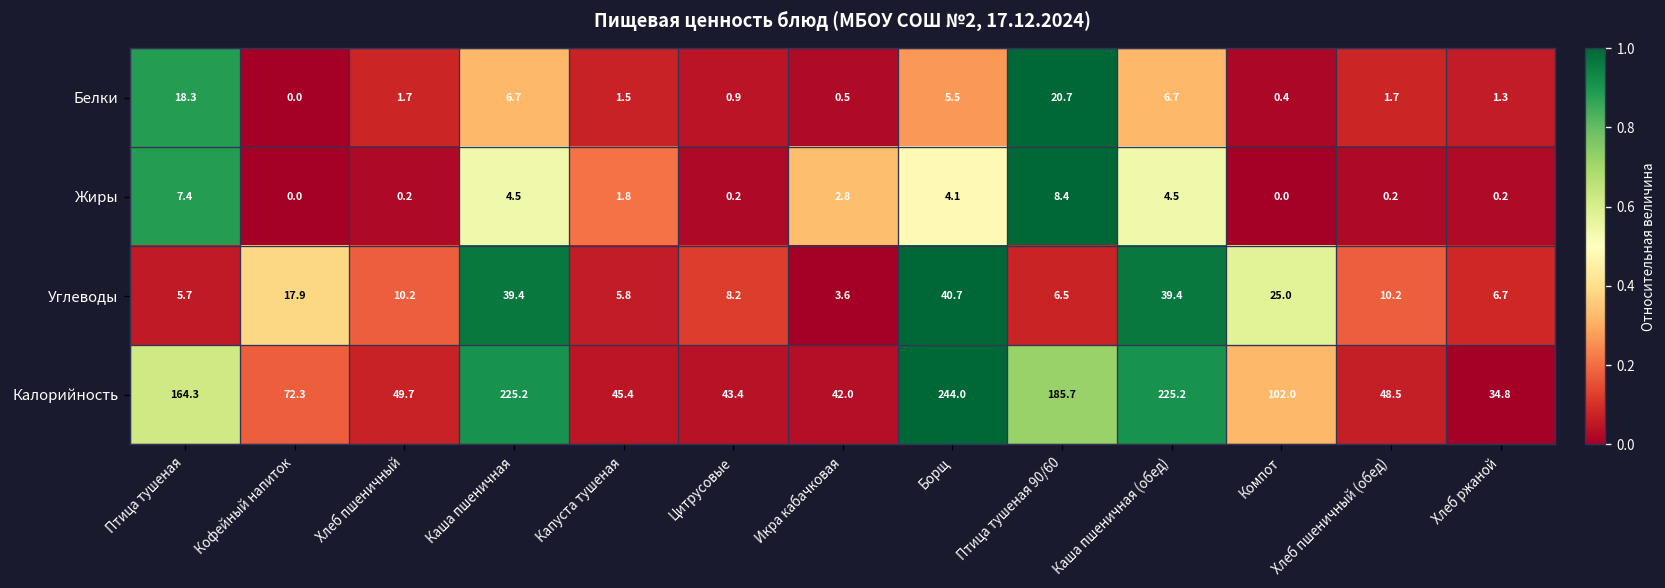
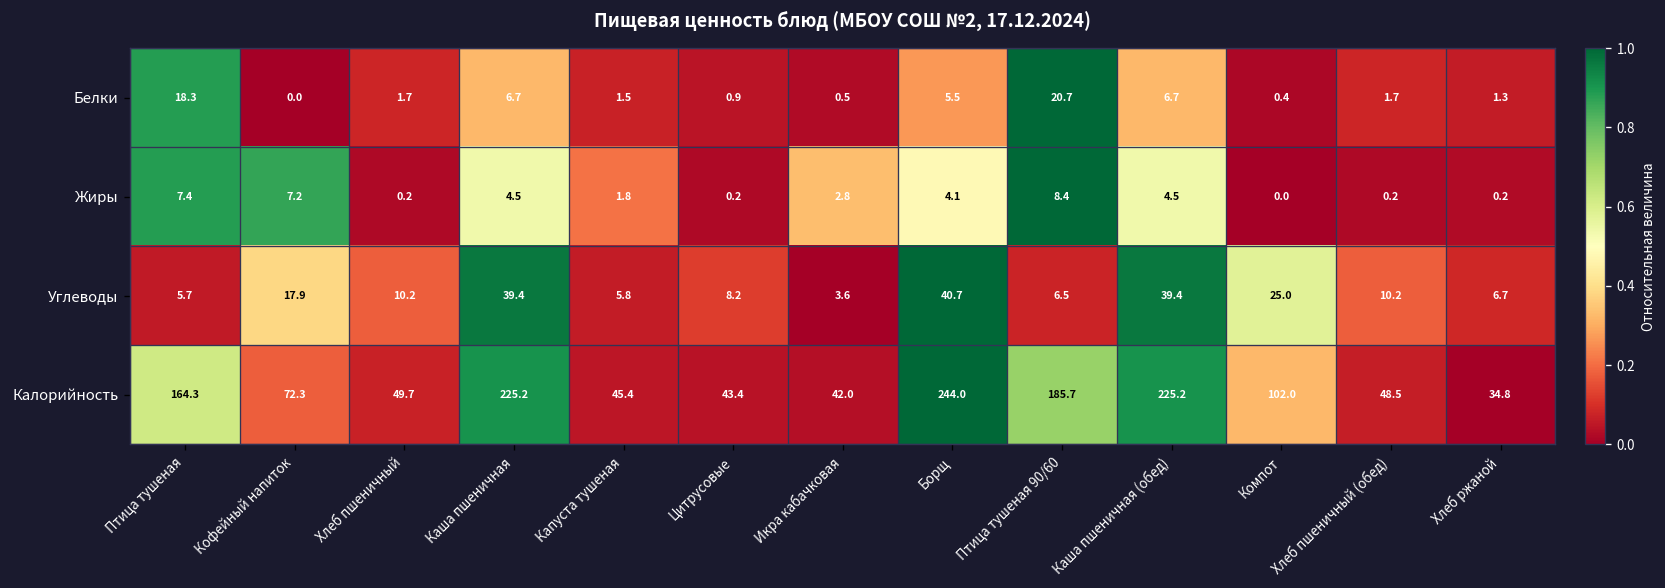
  {
    "Белки": {
      "Птица тушеная": 18.3,
      "Кофейный напиток": 0.0,
      "Хлеб пшеничный": 1.7,
      "Каша пшеничная": 6.7,
      "Капуста тушеная": 1.5,
      "Цитрусовые": 0.9,
      "Икра кабачковая": 0.5,
      "Борщ": 5.5,
      "Птица тушеная 90/60": 20.7,
      "Каша пшеничная (обед)": 6.7,
      "Компот": 0.4,
      "Хлеб пшеничный (обед)": 1.7,
      "Хлеб ржаной": 1.3
    },
    "Жиры": {
      "Птица тушеная": 7.4,
-     "Кофейный напиток": 0.0,
+     "Кофейный напиток": 7.2,
      "Хлеб пшеничный": 0.2,
      "Каша пшеничная": 4.5,
      "Капуста тушеная": 1.8,
      "Цитрусовые": 0.2,
      "Икра кабачковая": 2.8,
      "Борщ": 4.1,
      "Птица тушеная 90/60": 8.4,
      "Каша пшеничная (обед)": 4.5,
      "Компот": 0.0,
      "Хлеб пшеничный (обед)": 0.2,
      "Хлеб ржаной": 0.2
    },
    "Углеводы": {
      "Птица тушеная": 5.7,
      "Кофейный напиток": 17.9,
      "Хлеб пшеничный": 10.2,
      "Каша пшеничная": 39.4,
      "Капуста тушеная": 5.8,
      "Цитрусовые": 8.2,
      "Икра кабачковая": 3.6,
      "Борщ": 40.7,
      "Птица тушеная 90/60": 6.5,
      "Каша пшеничная (обед)": 39.4,
      "Компот": 25.0,
      "Хлеб пшеничный (обед)": 10.2,
      "Хлеб ржаной": 6.7
    },
    "Калорийность": {
      "Птица тушеная": 164.3,
      "Кофейный напиток": 72.3,
      "Хлеб пшеничный": 49.7,
      "Каша пшеничная": 225.2,
      "Капуста тушеная": 45.4,
      "Цитрусовые": 43.4,
      "Икра кабачковая": 42.0,
      "Борщ": 244.0,
      "Птица тушеная 90/60": 185.7,
      "Каша пшеничная (обед)": 225.2,
      "Компот": 102.0,
      "Хлеб пшеничный (обед)": 48.5,
      "Хлеб ржаной": 34.8
    }
  }
